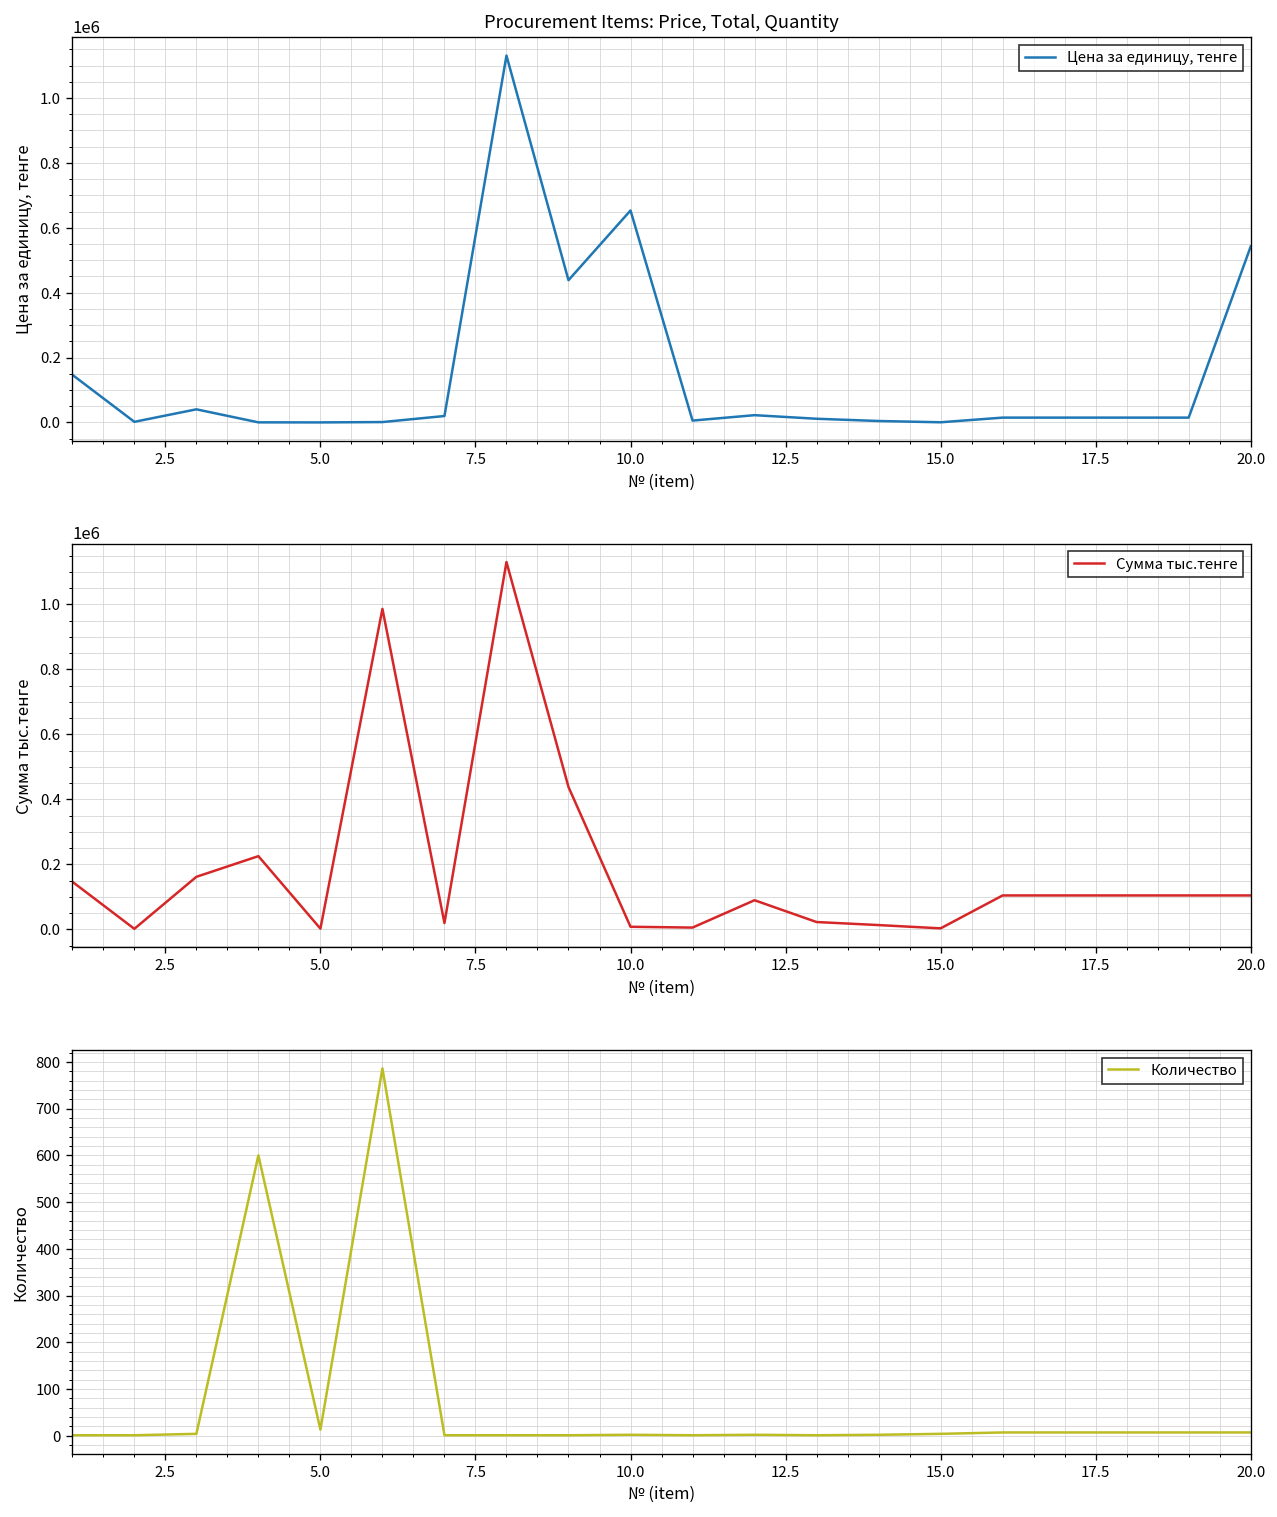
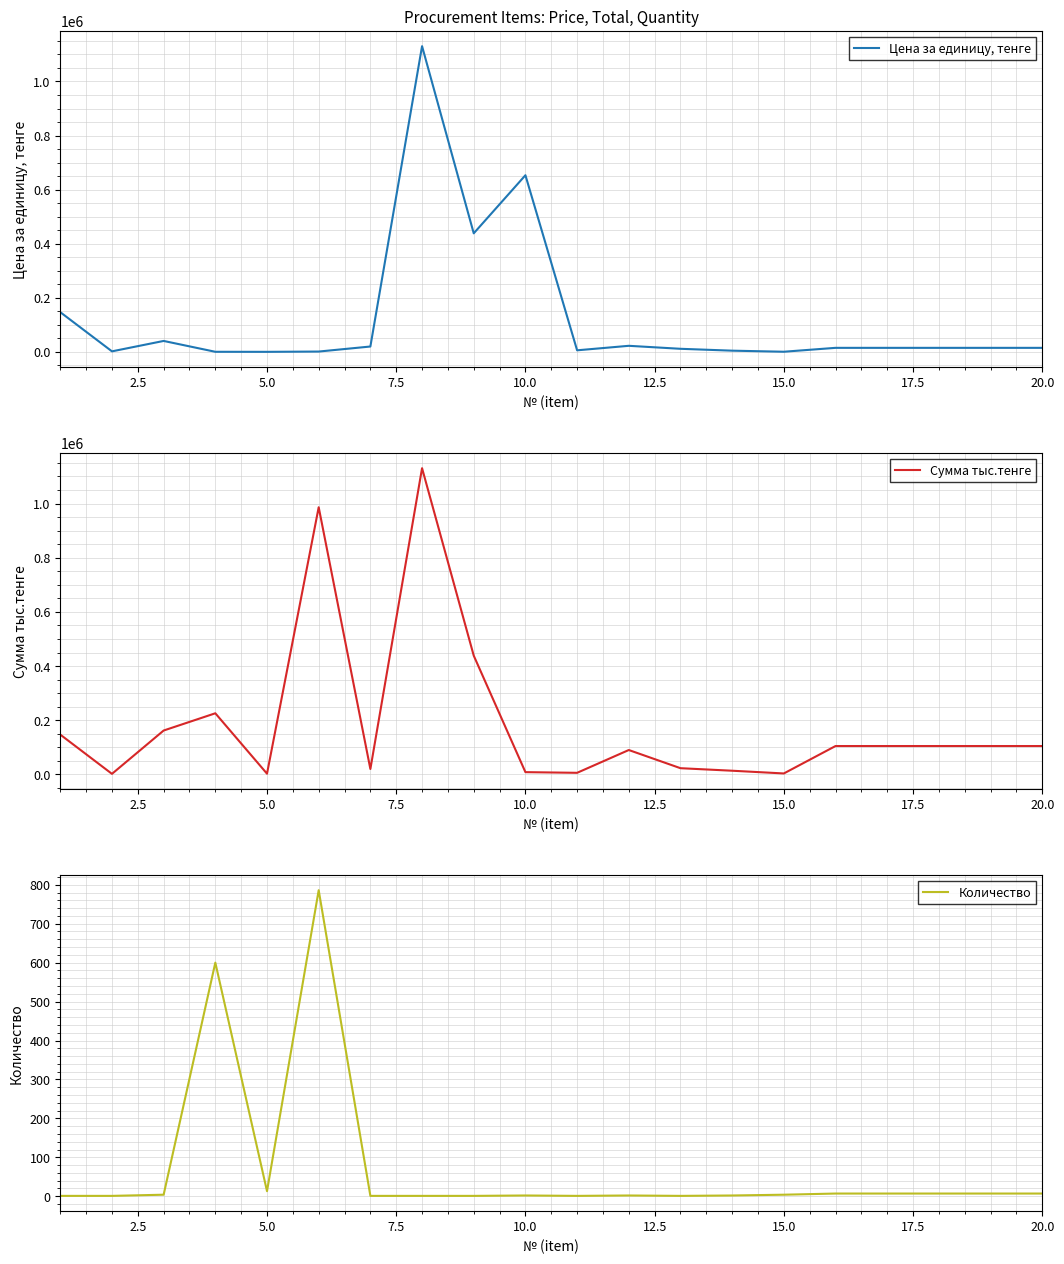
  {
    "Procurement Items: Price, Total, Quantity": {
      "5.0": 0,
      "10.0": 650000,
      "15.0": 0,
-     "20.0": 540000
+     "20.0": 10000
    }
  }
